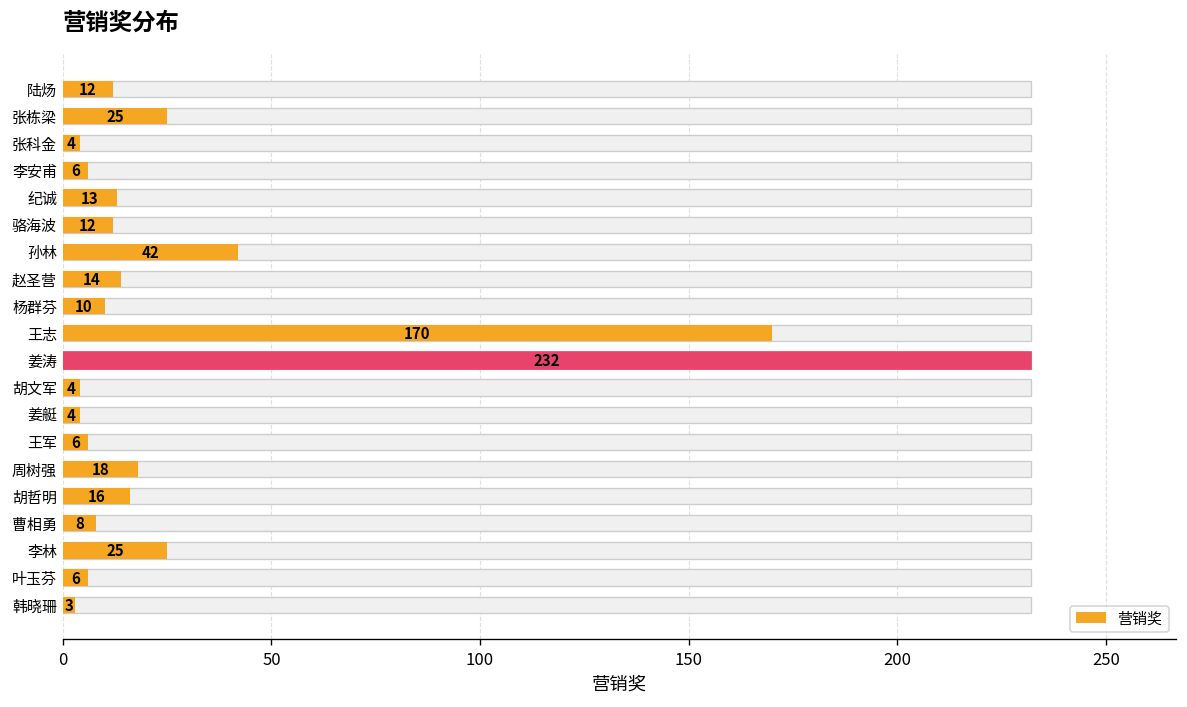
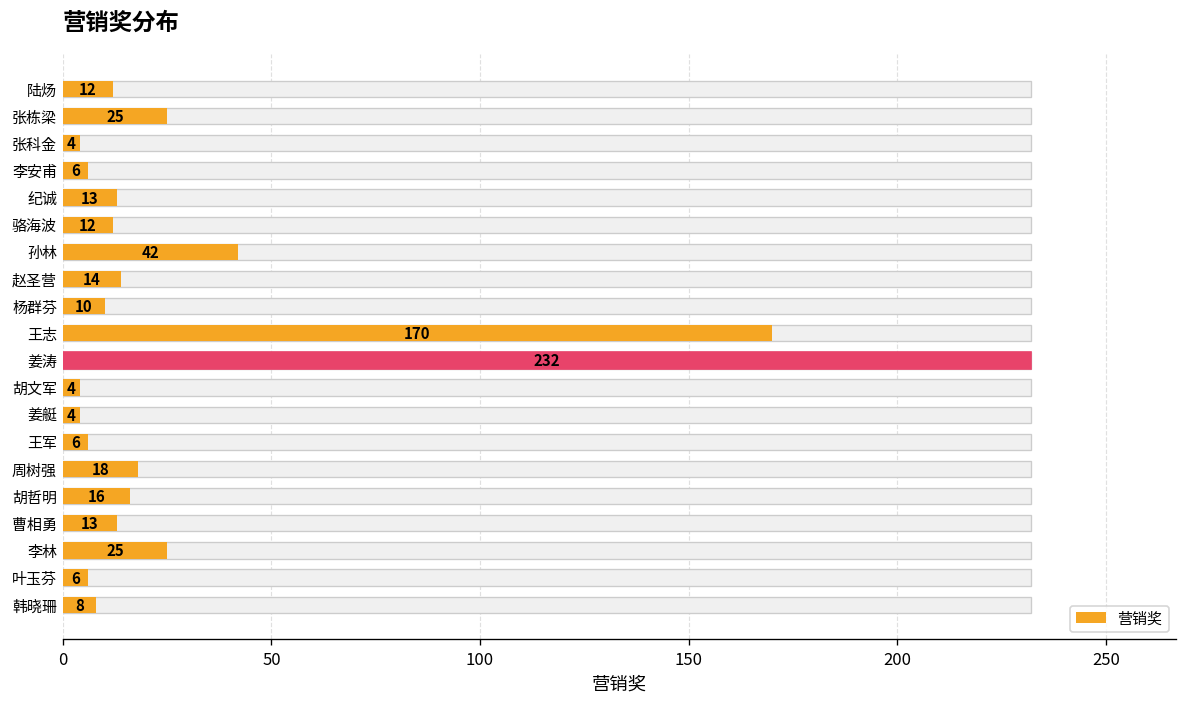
  {
    "营销奖": {
      "姜涛": 232,
-     "曹相勇": 8,
-     "韩晓珊": 3
+     "曹相勇": 13,
+     "韩晓珊": 8
    }
  }
